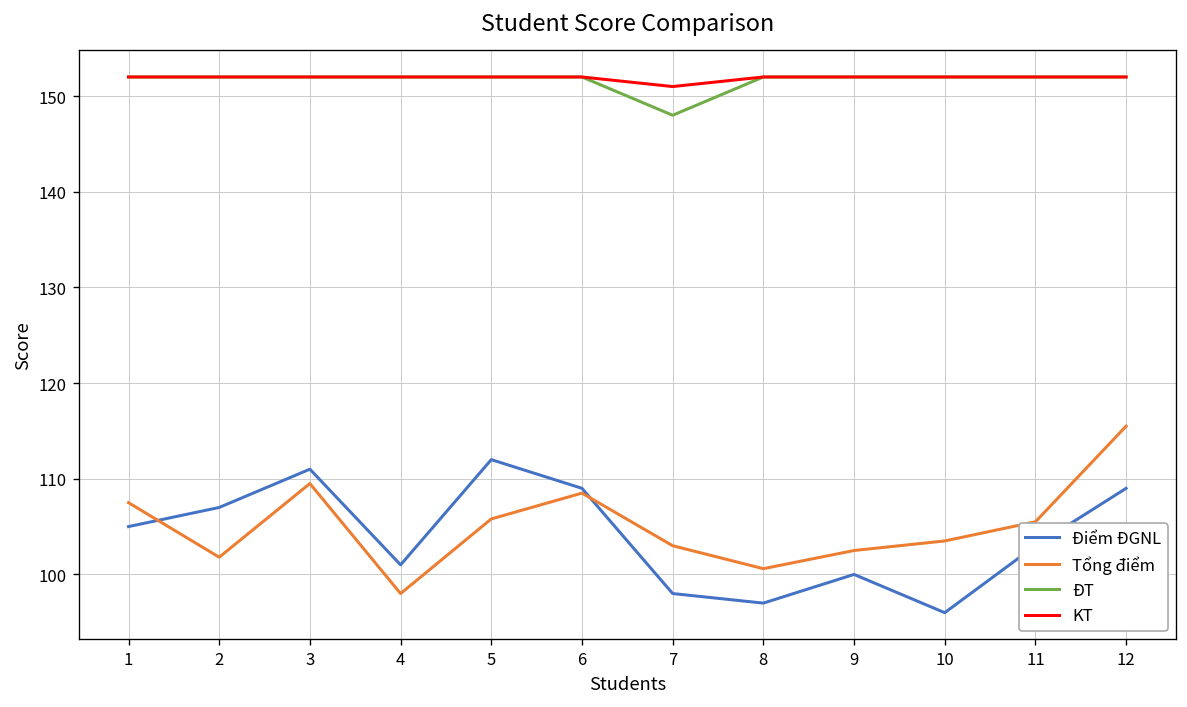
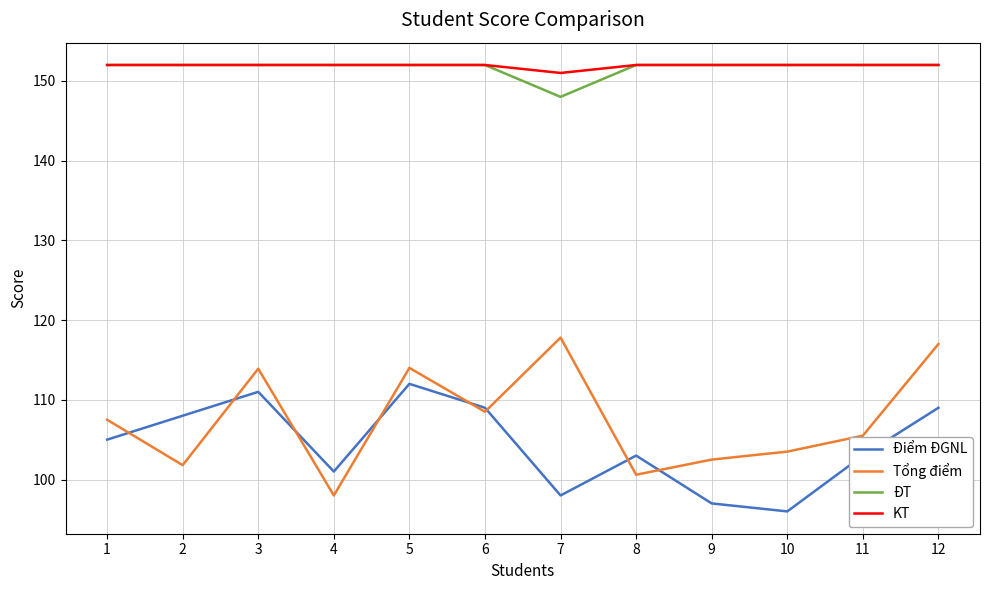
  {
    "Điểm ĐGNL": {
      "1": 105,
-     "2": 107,
+     "2": 108,
      "3": 111,
      "4": 101,
      "5": 112,
      "6": 109,
      "7": 98,
-     "8": 97,
-     "9": 100,
+     "8": 103,
+     "9": 97,
      "10": 96,
      "12": 109
    },
    "Tổng điểm": {
      "1": 108,
      "2": 102,
-     "3": 110,
+     "3": 114,
      "4": 98,
-     "5": 106,
+     "5": 114,
      "6": 109,
-     "7": 103,
+     "7": 118,
      "8": 101,
      "9": 103,
      "10": 104,
      "11": 106,
-     "12": 116
+     "12": 117
    },
    "ĐT": {
      "7": 148
    },
    "KT": {
      "7": 151
    }
  }
